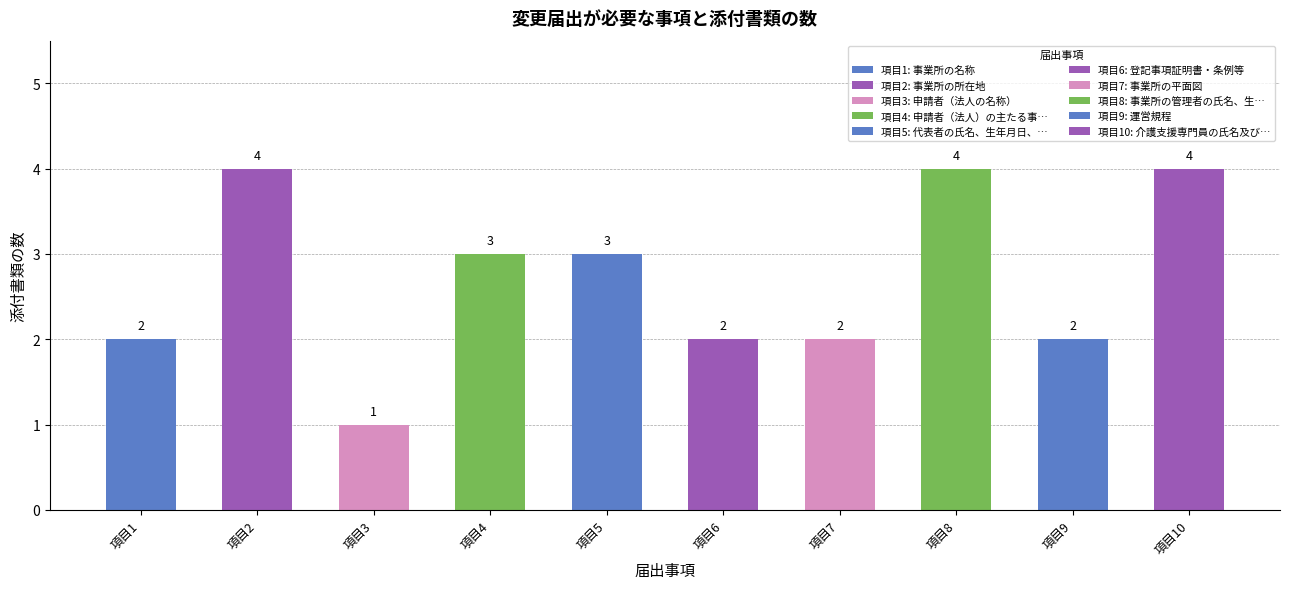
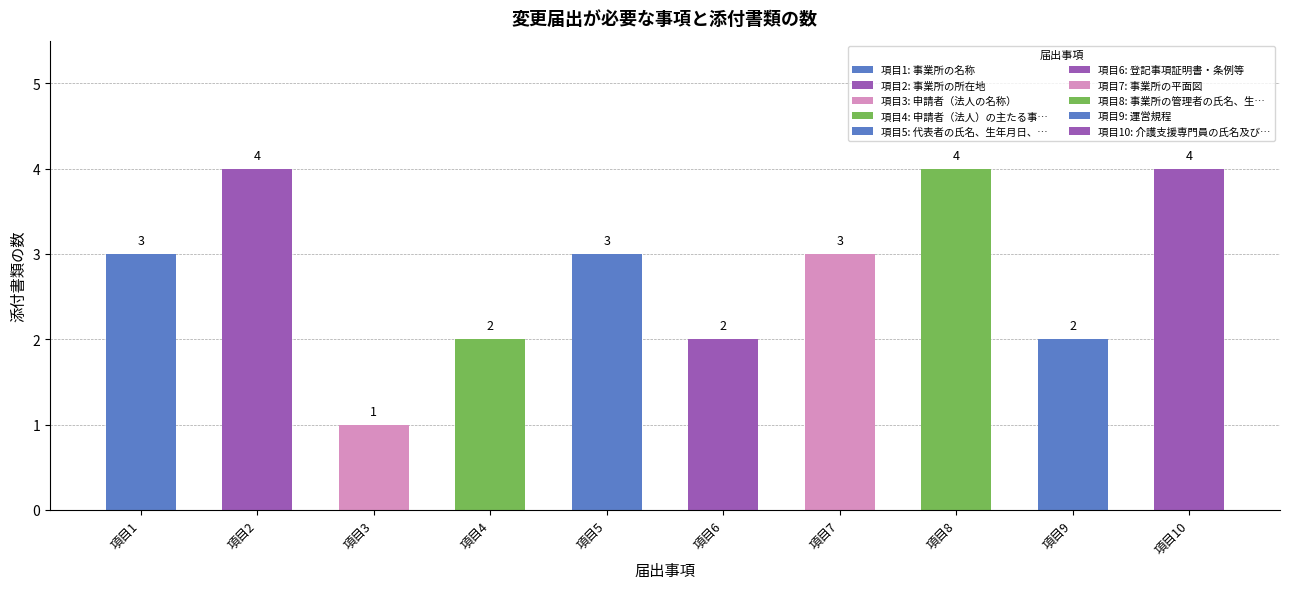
  {
-   "項目1": 2,
+   "項目1": 3,
    "項目2": 4,
    "項目3": 1,
-   "項目4": 3,
+   "項目4": 2,
    "項目5": 3,
    "項目6": 2,
-   "項目7": 2,
+   "項目7": 3,
    "項目8": 4,
    "項目9": 2,
    "項目10": 4
  }
